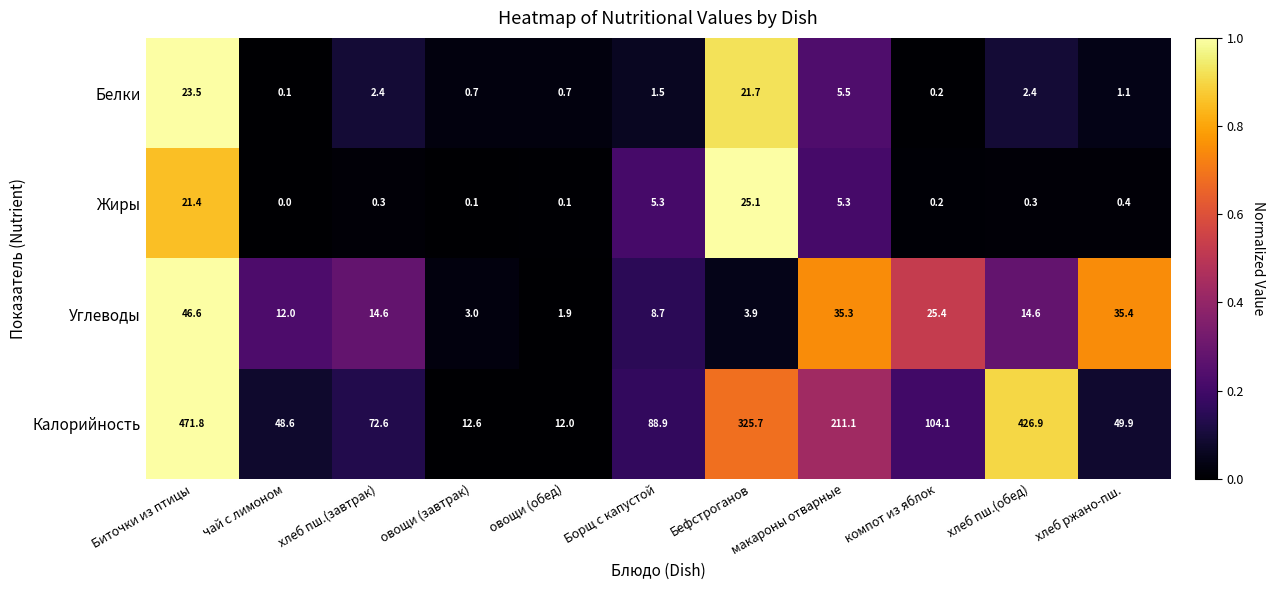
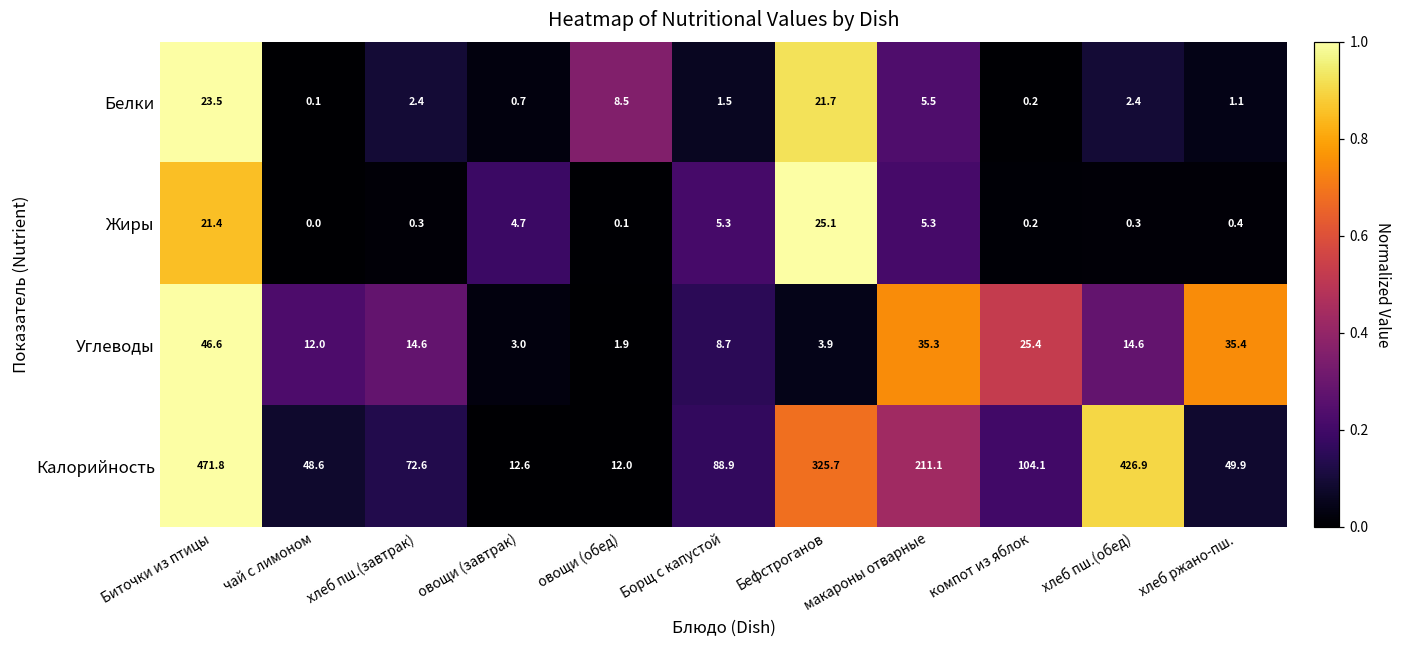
  {
    "Белки": {
      "Биточки из птицы": 23.5,
      "чай с лимоном": 0.1,
      "хлеб пш.(завтрак)": 2.4,
      "овощи (завтрак)": 0.7,
-     "овощи (обед)": 0.7,
+     "овощи (обед)": 8.5,
      "Борщ с капустой": 1.5,
      "Бефстроганов": 21.7,
      "макароны отварные": 5.5,
      "компот из яблок": 0.2,
      "хлеб пш.(обед)": 2.4,
      "хлеб ржано-пш.": 1.1
    },
    "Жиры": {
      "Биточки из птицы": 21.4,
      "чай с лимоном": 0.0,
      "хлеб пш.(завтрак)": 0.3,
-     "овощи (завтрак)": 0.1,
+     "овощи (завтрак)": 4.7,
      "овощи (обед)": 0.1,
      "Борщ с капустой": 5.3,
      "Бефстроганов": 25.1,
      "макароны отварные": 5.3,
      "компот из яблок": 0.2,
      "хлеб пш.(обед)": 0.3,
      "хлеб ржано-пш.": 0.4
    },
    "Углеводы": {
      "Биточки из птицы": 46.6,
      "чай с лимоном": 12.0,
      "хлеб пш.(завтрак)": 14.6,
      "овощи (завтрак)": 3.0,
      "овощи (обед)": 1.9,
      "Борщ с капустой": 8.7,
      "Бефстроганов": 3.9,
      "макароны отварные": 35.3,
      "компот из яблок": 25.4,
      "хлеб пш.(обед)": 14.6,
      "хлеб ржано-пш.": 35.4
    },
    "Калорийность": {
      "Биточки из птицы": 471.8,
      "чай с лимоном": 48.6,
      "хлеб пш.(завтрак)": 72.6,
      "овощи (завтрак)": 12.6,
      "овощи (обед)": 12.0,
      "Борщ с капустой": 88.9,
      "Бефстроганов": 325.7,
      "макароны отварные": 211.1,
      "компот из яблок": 104.1,
      "хлеб пш.(обед)": 426.9,
      "хлеб ржано-пш.": 49.9
    }
  }
